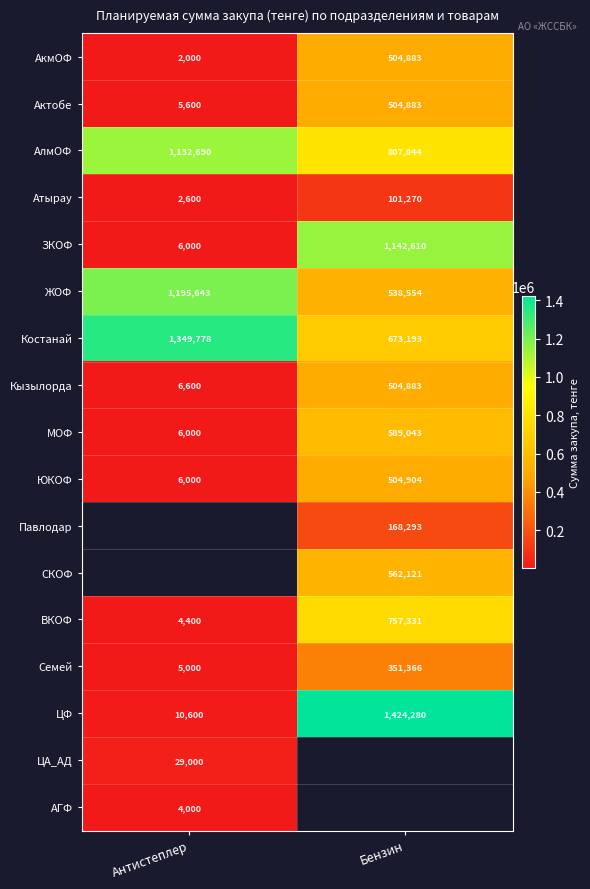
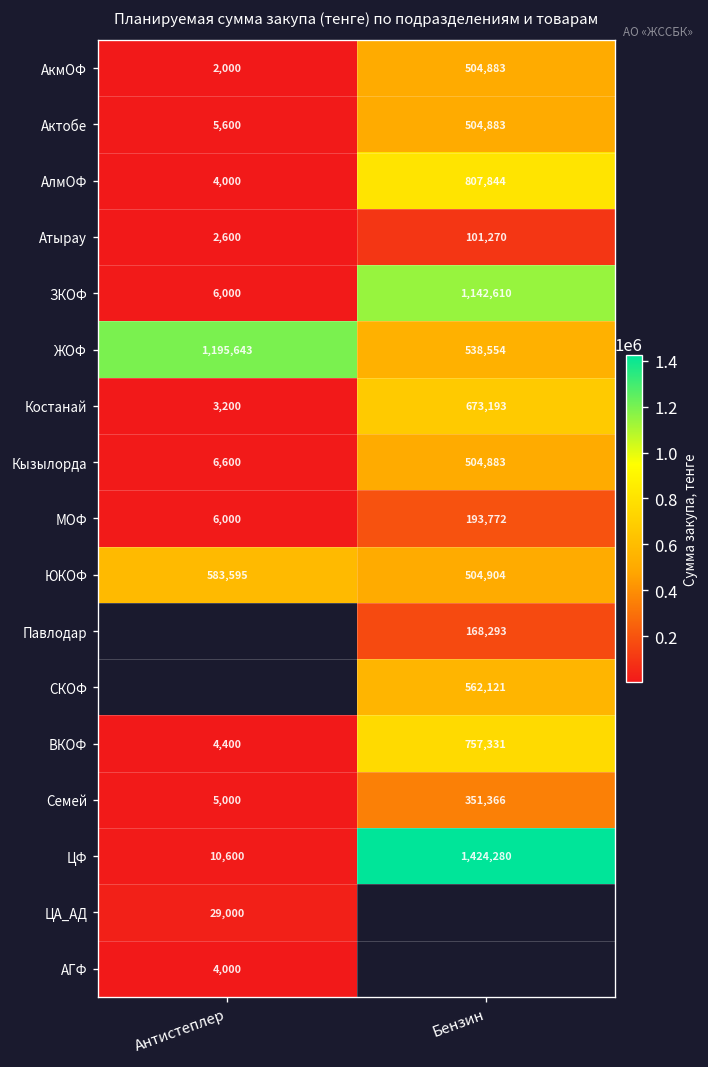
  {
    "АкмОФ": {
      "Антистеплер": "2,000",
      "Бензин": "504,883"
    },
    "Актобе": {
      "Антистеплер": "5,600",
      "Бензин": "504,883"
    },
    "АлмОФ": {
-     "Антистеплер": "1,132,690",
+     "Антистеплер": "4,000",
      "Бензин": "807,844"
    },
    "Атырау": {
      "Антистеплер": "2,600",
      "Бензин": "101,270"
    },
    "ЗКОФ": {
      "Антистеплер": "6,000",
      "Бензин": "1,142,610"
    },
    "ЖОФ": {
      "Антистеплер": "1,195,643",
      "Бензин": "538,554"
    },
    "Костанай": {
-     "Антистеплер": "1,349,778",
+     "Антистеплер": "3,200",
      "Бензин": "673,193"
    },
    "Кызылорда": {
      "Антистеплер": "6,600",
      "Бензин": "504,883"
    },
    "МОФ": {
      "Антистеплер": "6,000",
-     "Бензин": "589,043"
+     "Бензин": "193,772"
    },
    "ЮКОФ": {
-     "Антистеплер": "6,000",
+     "Антистеплер": "583,595",
      "Бензин": "504,904"
    },
    "Павлодар": {
      "Бензин": "168,293"
    },
    "СКОФ": {
      "Бензин": "562,121"
    },
    "ВКОФ": {
      "Антистеплер": "4,400",
      "Бензин": "757,331"
    },
    "Семей": {
      "Антистеплер": "5,000",
      "Бензин": "351,366"
    },
    "ЦФ": {
      "Антистеплер": "10,600",
      "Бензин": "1,424,280"
    },
    "ЦА_АД": {
      "Антистеплер": "29,000"
    },
    "АГФ": {
      "Антистеплер": "4,000"
    }
  }
